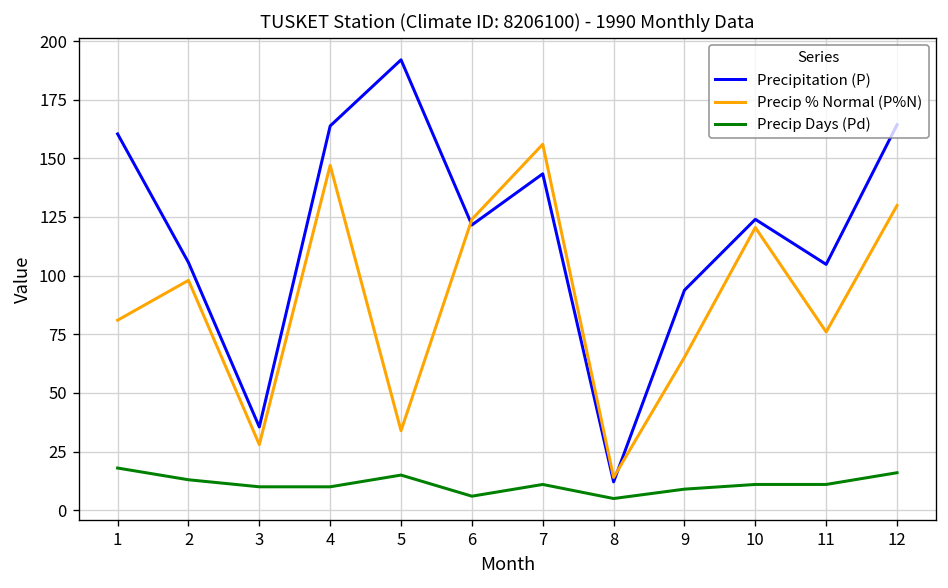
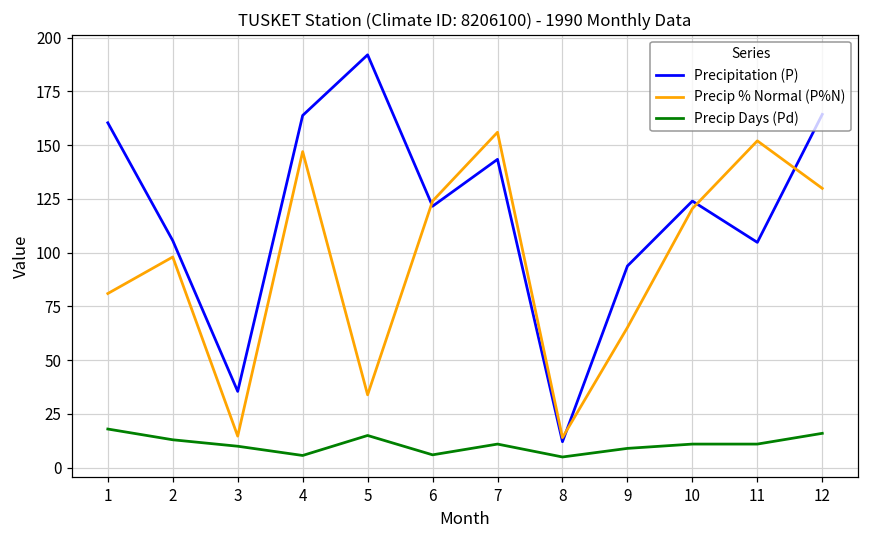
  {
    "Precipitation (P)": {
      "1": 160,
      "2": 106,
      "3": 36,
      "4": 164,
      "5": 192,
      "6": 122,
      "7": 143,
      "8": 12,
      "9": 94,
      "10": 124,
      "11": 105
    },
    "Precip % Normal (P%N)": {
      "1": 81,
      "2": 98,
-     "3": 28,
+     "3": 15,
      "4": 147,
      "5": 34,
      "6": 124,
      "7": 156,
      "8": 14,
      "9": 65,
      "10": 121,
-     "11": 76,
+     "11": 152,
      "12": 130
    },
    "Precip Days (Pd)": {
      "1": 18,
      "2": 13,
      "3": 10,
-     "4": 10,
+     "4": 6,
      "5": 15,
      "6": 6,
      "7": 11,
      "8": 5,
      "9": 9,
      "10": 11,
      "11": 11,
      "12": 16
    }
  }
